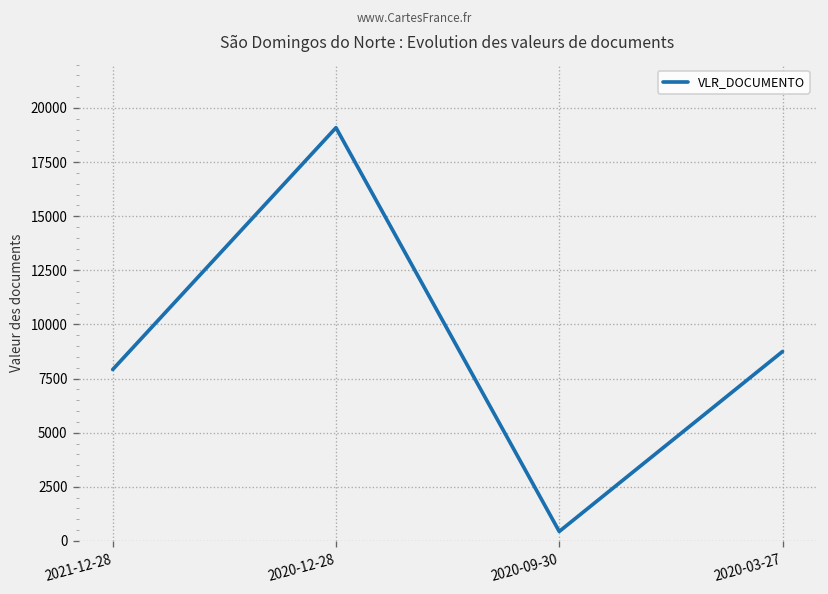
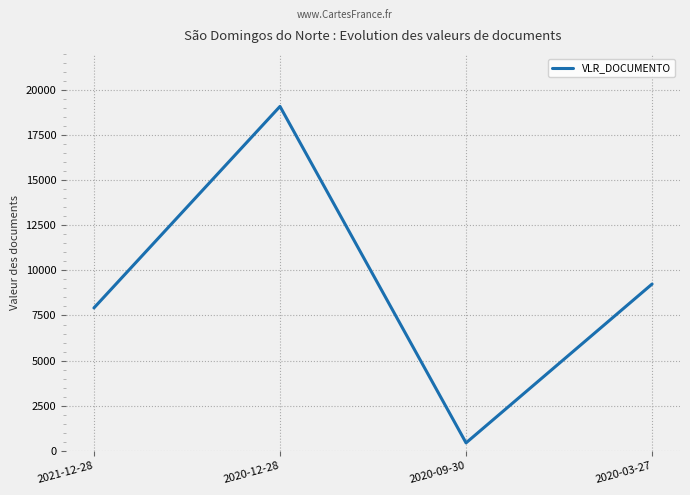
  {
    "2021-12-28": 7900,
    "2020-12-28": 19100,
    "2020-09-30": 400,
-   "2020-03-27": 8700
+   "2020-03-27": 9200
  }
